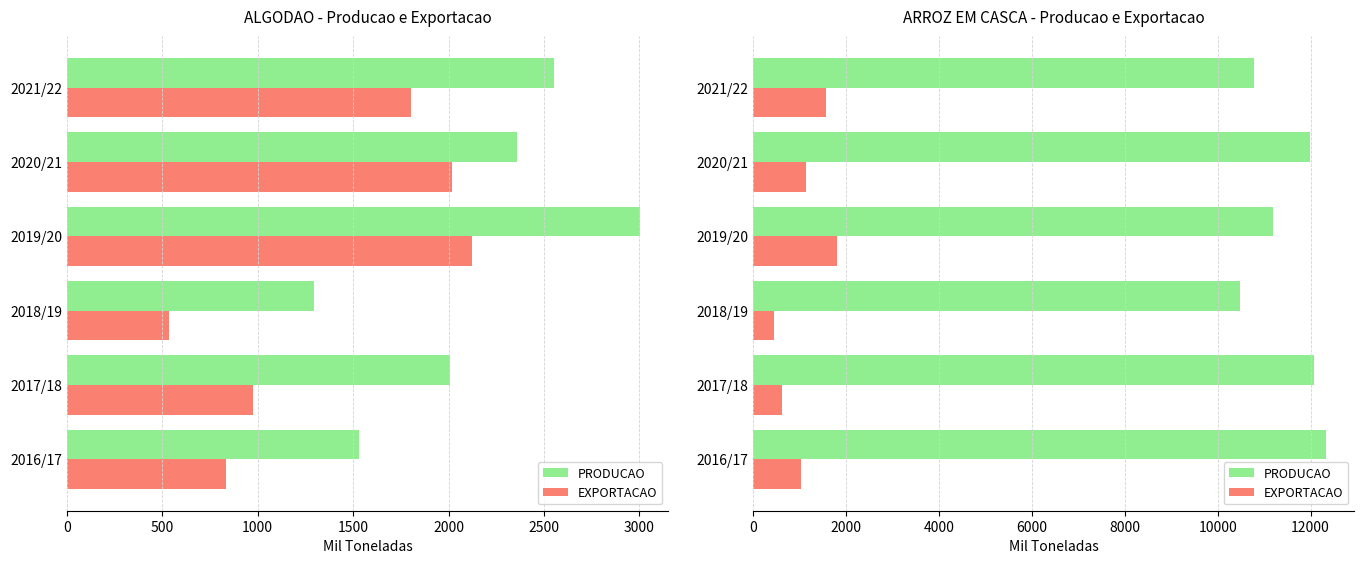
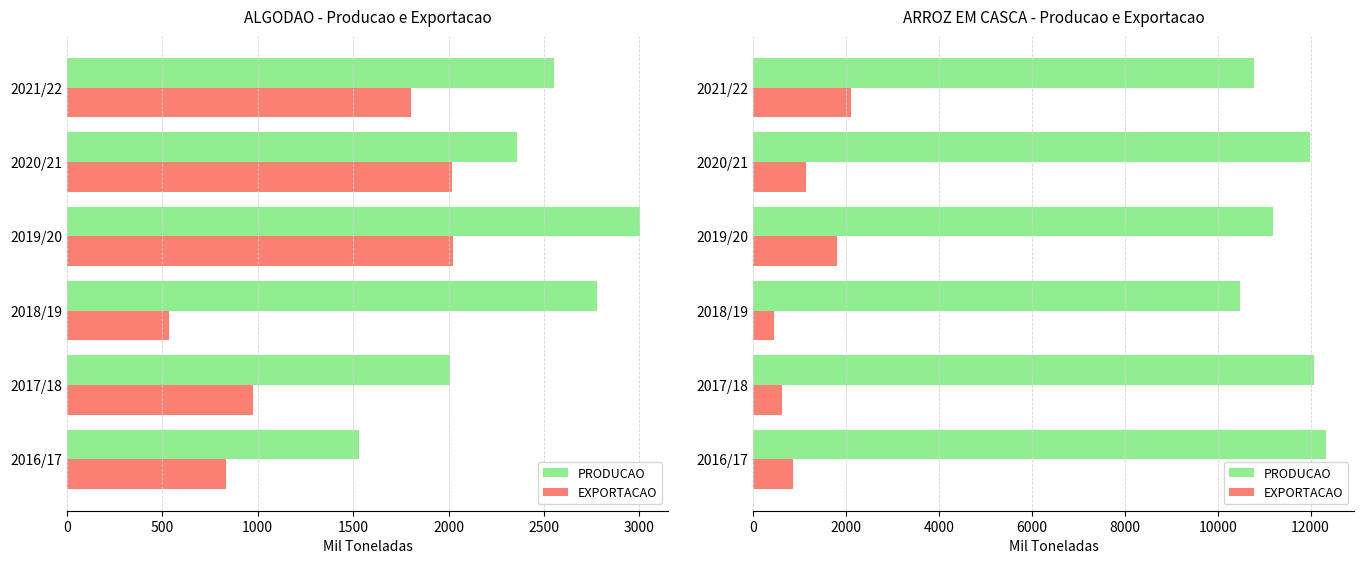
  {
    "ALGODAO - Producao e Exportacao": {
      "PRODUCAO": {
        "2021/22": 2550,
        "2020/21": 2360,
        "2019/20": 3000,
-       "2018/19": 1300,
+       "2018/19": 2780,
        "2017/18": 2010,
        "2016/17": 1530
      },
      "EXPORTACAO": {
        "2021/22": 1800,
        "2020/21": 2020,
-       "2019/20": 2130,
+       "2019/20": 2020,
        "2018/19": 530,
        "2017/18": 970,
        "2016/17": 830
      }
    },
    "ARROZ EM CASCA - Producao e Exportacao": {
      "PRODUCAO": {
        "2021/22": 10800,
        "2020/21": 12000,
        "2019/20": 11200,
        "2018/19": 10500,
        "2017/18": 12100,
        "2016/17": 12300
      },
      "EXPORTACAO": {
-       "2021/22": 1600,
+       "2021/22": 2100,
        "2020/21": 1100,
        "2019/20": 1800,
        "2018/19": 500,
        "2017/18": 600,
-       "2016/17": 1000
+       "2016/17": 900
      }
    }
  }
